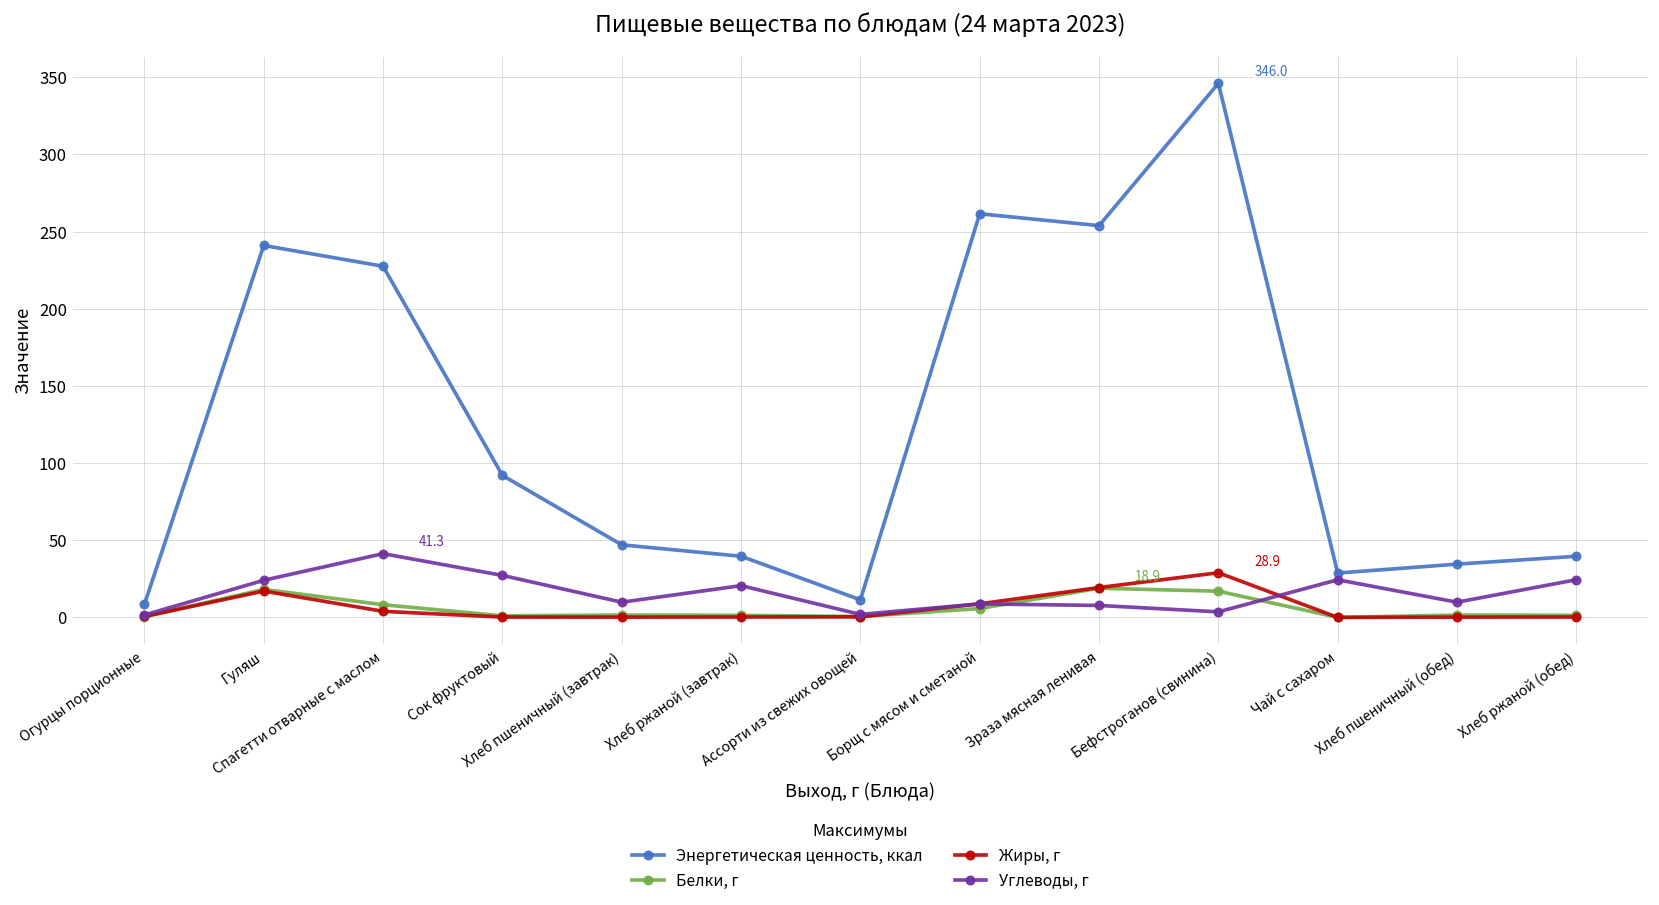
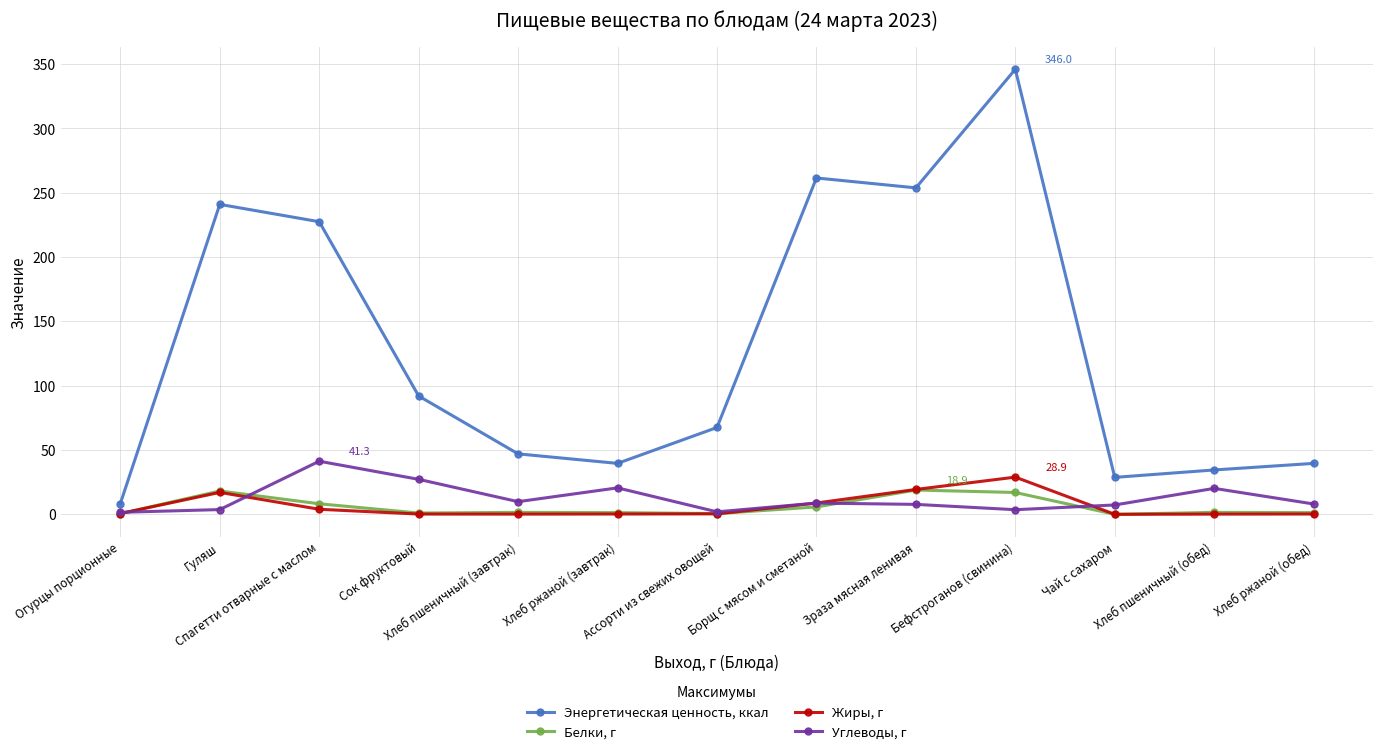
  {
    "Энергетическая ценность, ккал": {
      "Огурцы порционные": 8,
      "Гуляш": 241,
      "Спагетти отварные с маслом": 227,
      "Сок фруктовый": 92,
      "Хлеб пшеничный (завтрак)": 47,
      "Хлеб ржаной (завтрак)": 40,
-     "Ассорти из свежих овощей": 11,
+     "Ассорти из свежих овощей": 68,
      "Борщ с мясом и сметаной": 261,
      "Зраза мясная ленивая": 254,
      "Бефстроганов (свинина)": 346,
      "Чай с сахаром": 29,
      "Хлеб пшеничный (обед)": 35,
      "Хлеб ржаной (обед)": 40
    },
    "Белки, г": {
      "Спагетти отварные с маслом": 8,
      "Борщ с мясом и сметаной": 6,
      "Бефстроганов (свинина)": 17
    },
    "Жиры, г": {
      "Спагетти отварные с маслом": 4,
      "Бефстроганов (свинина)": 29
    },
    "Углеводы, г": {
-     "Гуляш": 24,
+     "Гуляш": 4,
      "Спагетти отварные с маслом": 41,
      "Сок фруктовый": 27,
      "Хлеб пшеничный (завтрак)": 10,
      "Хлеб ржаной (завтрак)": 21,
      "Зраза мясная ленивая": 8,
      "Бефстроганов (свинина)": 4,
-     "Чай с сахаром": 24,
-     "Хлеб пшеничный (обед)": 10,
-     "Хлеб ржаной (обед)": 24
+     "Чай с сахаром": 7,
+     "Хлеб пшеничный (обед)": 20,
+     "Хлеб ржаной (обед)": 8
    }
  }
